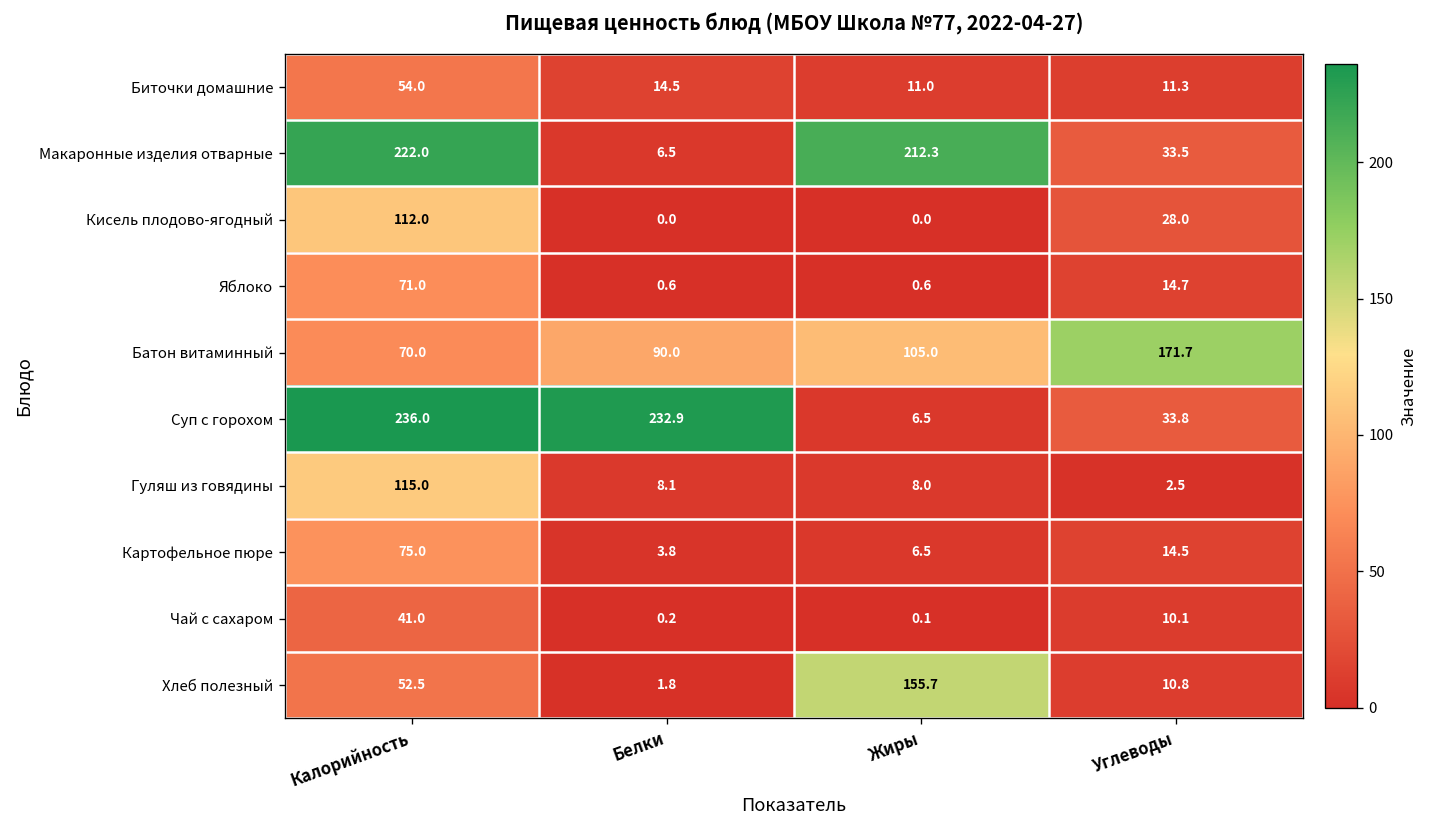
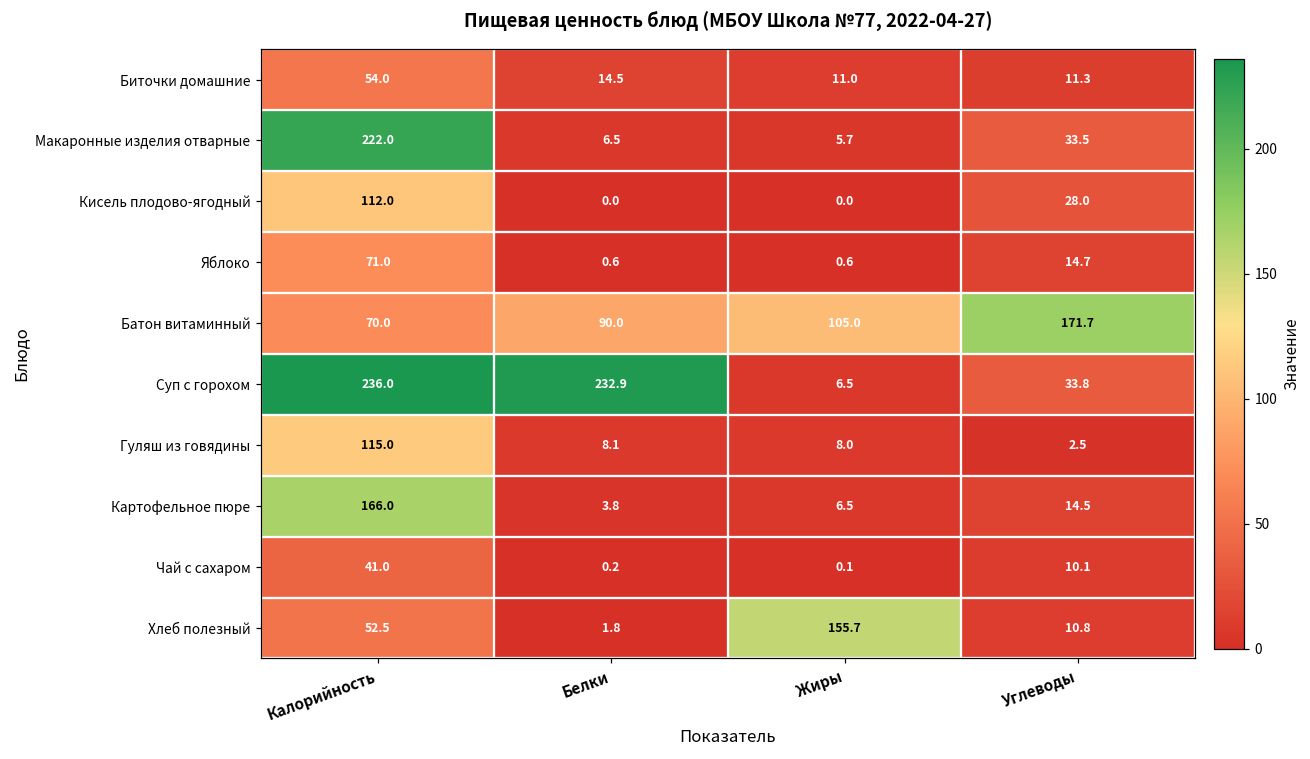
  {
    "Биточки домашние": {
      "Калорийность": 54.0,
      "Белки": 14.5,
      "Жиры": 11.0,
      "Углеводы": 11.3
    },
    "Макаронные изделия отварные": {
      "Калорийность": 222.0,
      "Белки": 6.5,
-     "Жиры": 212.3,
+     "Жиры": 5.7,
      "Углеводы": 33.5
    },
    "Кисель плодово-ягодный": {
      "Калорийность": 112.0,
      "Белки": 0.0,
      "Жиры": 0.0,
      "Углеводы": 28.0
    },
    "Яблоко": {
      "Калорийность": 71.0,
      "Белки": 0.6,
      "Жиры": 0.6,
      "Углеводы": 14.7
    },
    "Батон витаминный": {
      "Калорийность": 70.0,
      "Белки": 90.0,
      "Жиры": 105.0,
      "Углеводы": 171.7
    },
    "Суп с горохом": {
      "Калорийность": 236.0,
      "Белки": 232.9,
      "Жиры": 6.5,
      "Углеводы": 33.8
    },
    "Гуляш из говядины": {
      "Калорийность": 115.0,
      "Белки": 8.1,
      "Жиры": 8.0,
      "Углеводы": 2.5
    },
    "Картофельное пюре": {
-     "Калорийность": 75.0,
+     "Калорийность": 166.0,
      "Белки": 3.8,
      "Жиры": 6.5,
      "Углеводы": 14.5
    },
    "Чай с сахаром": {
      "Калорийность": 41.0,
      "Белки": 0.2,
      "Жиры": 0.1,
      "Углеводы": 10.1
    },
    "Хлеб полезный": {
      "Калорийность": 52.5,
      "Белки": 1.8,
      "Жиры": 155.7,
      "Углеводы": 10.8
    }
  }
